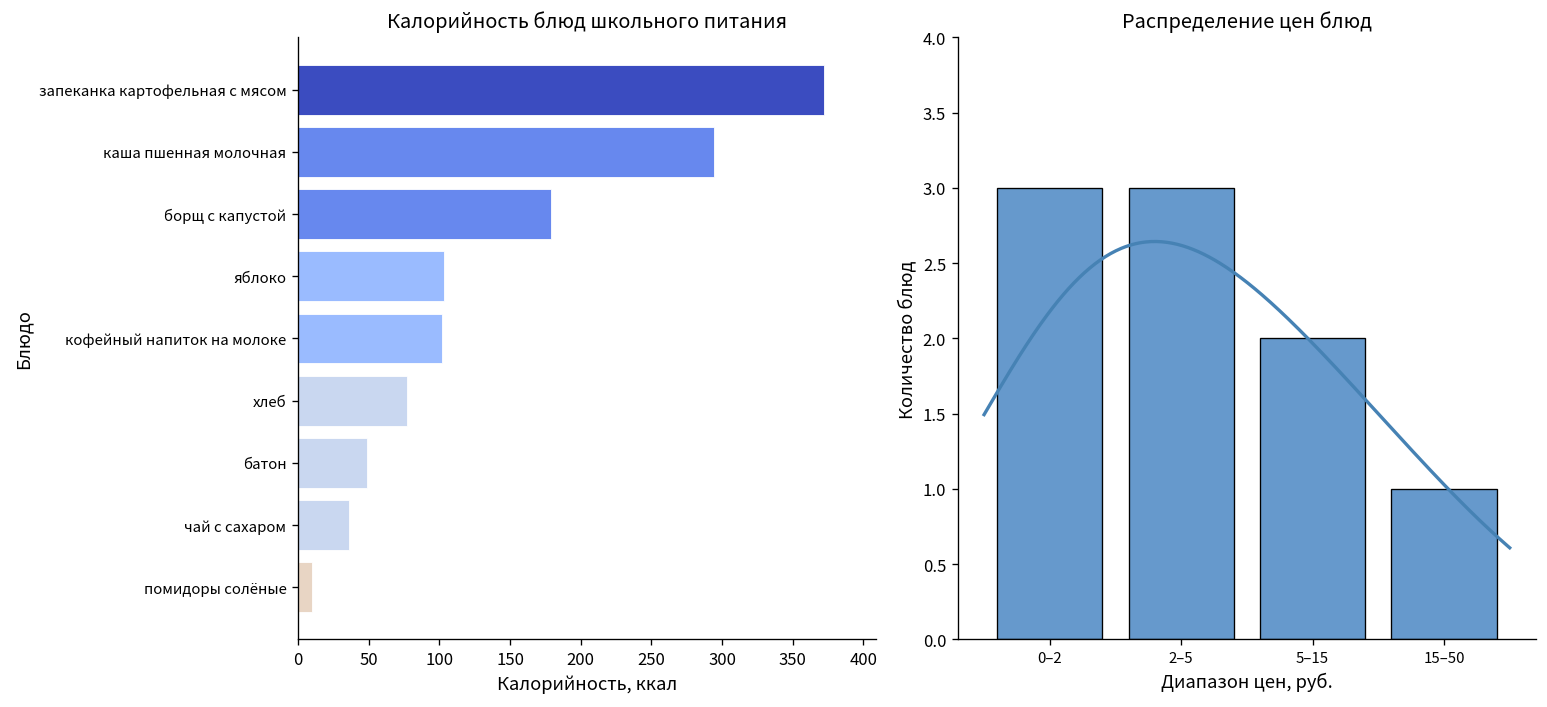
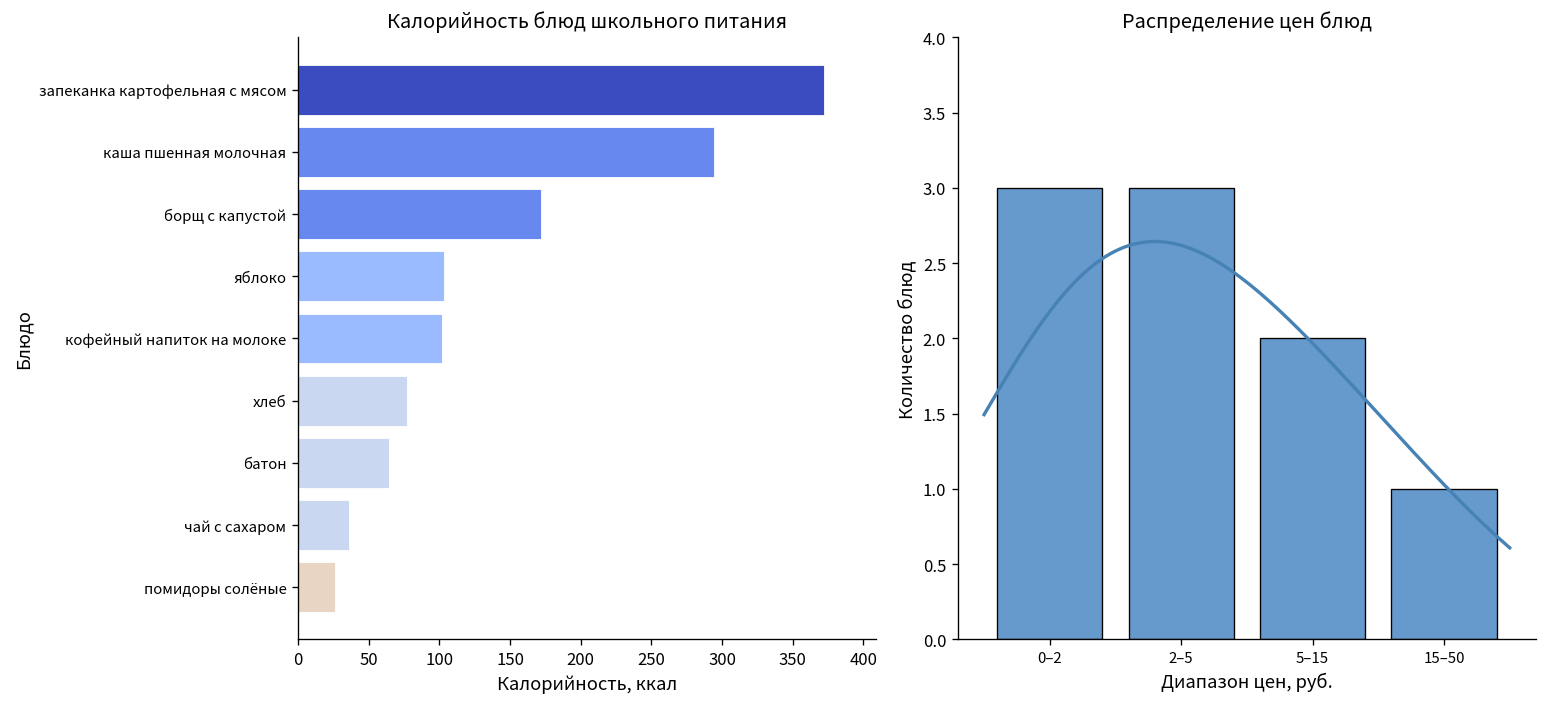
  {
    "Калорийность блюд школьного питания": {
      "запеканка картофельная с мясом": 372,
      "каша пшенная молочная": 294,
-     "борщ с капустой": 179,
+     "борщ с капустой": 172,
      "яблоко": 103,
      "кофейный напиток на молоке": 102,
      "хлеб": 77,
-     "батон": 49,
+     "батон": 64,
      "чай с сахаром": 36,
-     "помидоры солёные": 10
+     "помидоры солёные": 26
    }
  }
